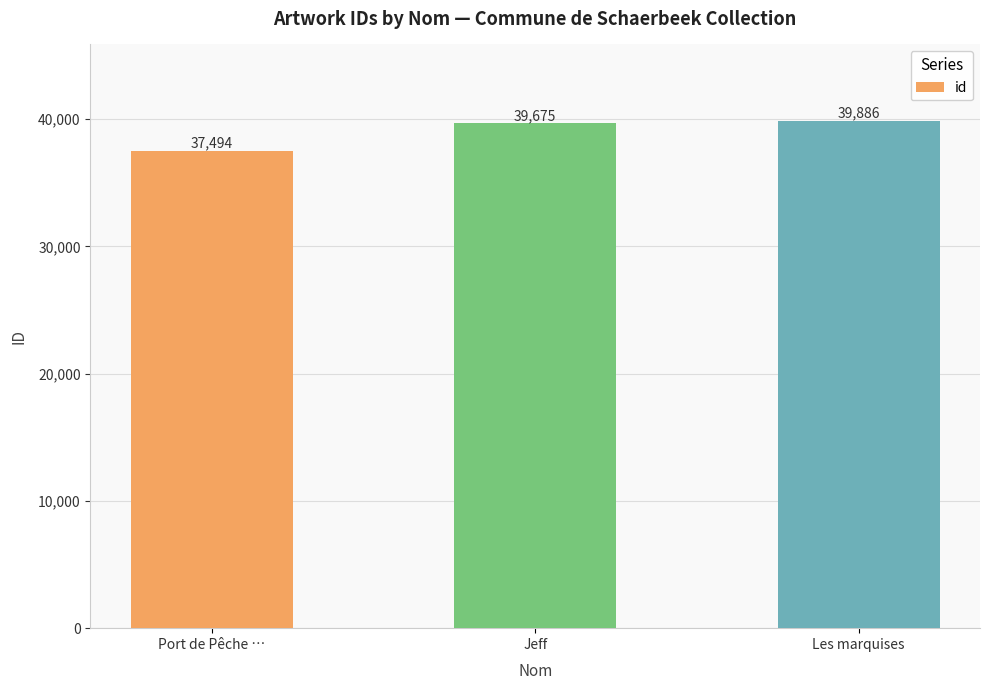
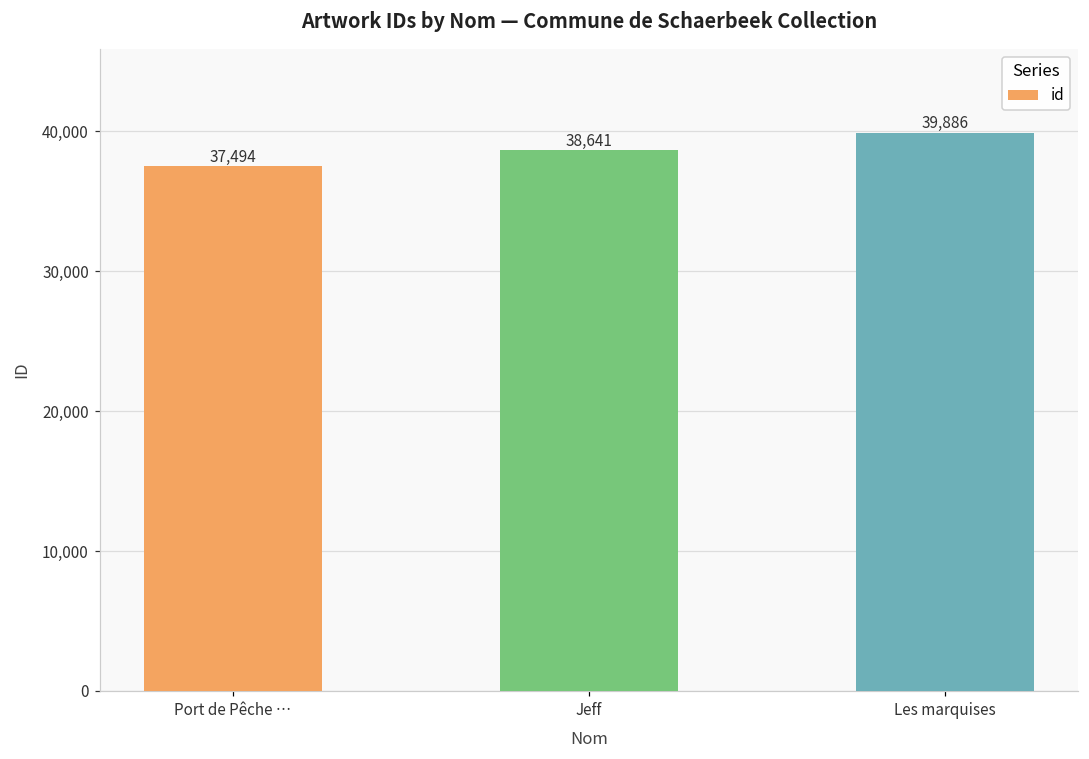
  {
    "Port de Pêche …": "37,494",
-   "Jeff": "39,675",
+   "Jeff": "38,641",
    "Les marquises": "39,886"
  }
